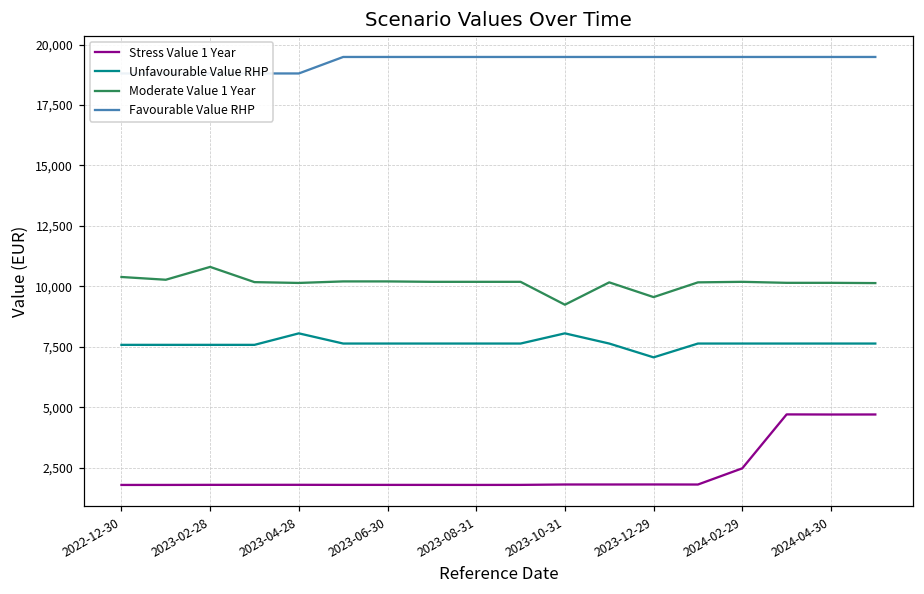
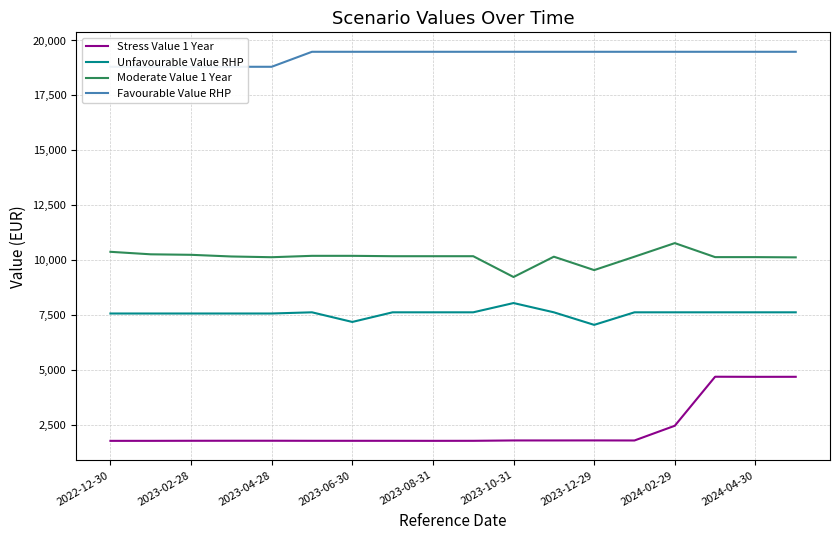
  {
    "Stress Value 1 Year": {
      "2022-12-30": "1,800",
      "2023-02-28": "1,800",
      "2023-04-28": "1,800",
      "2023-06-30": "1,800",
      "2023-08-31": "1,800",
      "2023-10-31": "1,800",
      "2023-12-29": "1,800",
      "2024-02-29": "2,500",
      "2024-04-30": "4,700"
    },
    "Unfavourable Value RHP": {
      "2022-12-30": "7,600",
      "2023-02-28": "7,600",
-     "2023-04-28": "8,100",
-     "2023-06-30": "7,600",
+     "2023-04-28": "7,600",
+     "2023-06-30": "7,200",
      "2023-08-31": "7,600",
      "2023-10-31": "8,100",
      "2023-12-29": "7,100",
      "2024-02-29": "7,600",
      "2024-04-30": "7,600"
    },
    "Moderate Value 1 Year": {
      "2022-12-30": "10,400",
-     "2023-02-28": "10,800",
+     "2023-02-28": "10,300",
      "2023-04-28": "10,100",
      "2023-06-30": "10,200",
      "2023-08-31": "10,200",
      "2023-10-31": "9,200",
      "2023-12-29": "9,600",
-     "2024-02-29": "10,200",
+     "2024-02-29": "10,800",
      "2024-04-30": "10,100"
    },
    "Favourable Value RHP": {
      "2023-04-28": "18,800",
      "2023-06-30": "19,500",
      "2023-08-31": "19,500",
      "2023-10-31": "19,500",
      "2023-12-29": "19,500",
      "2024-02-29": "19,500",
      "2024-04-30": "19,500"
    }
  }
